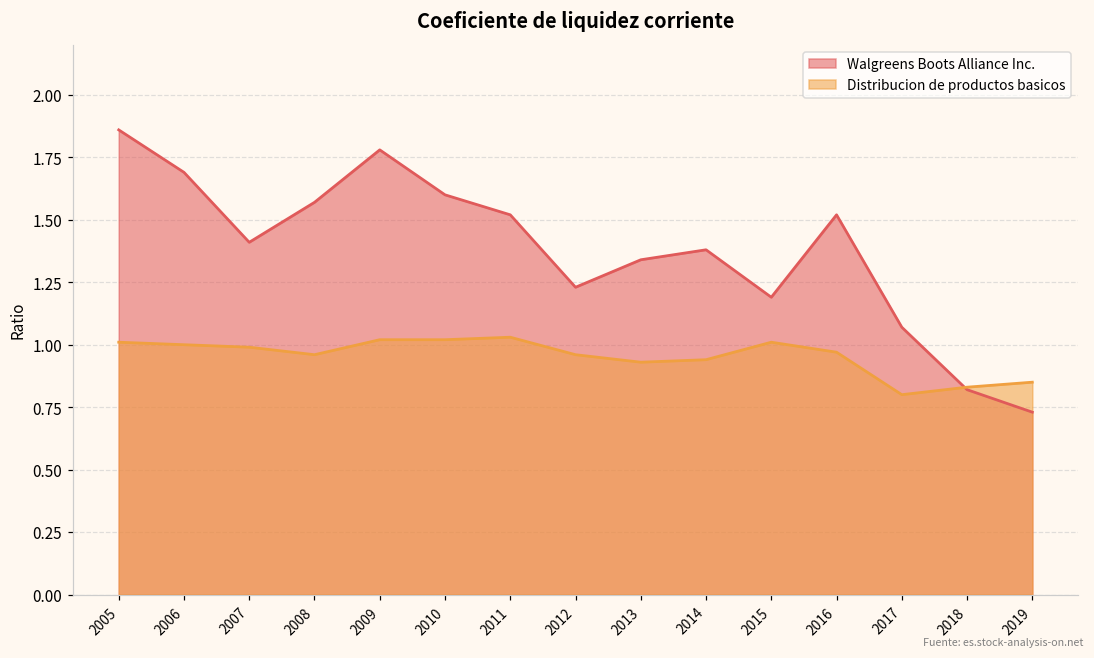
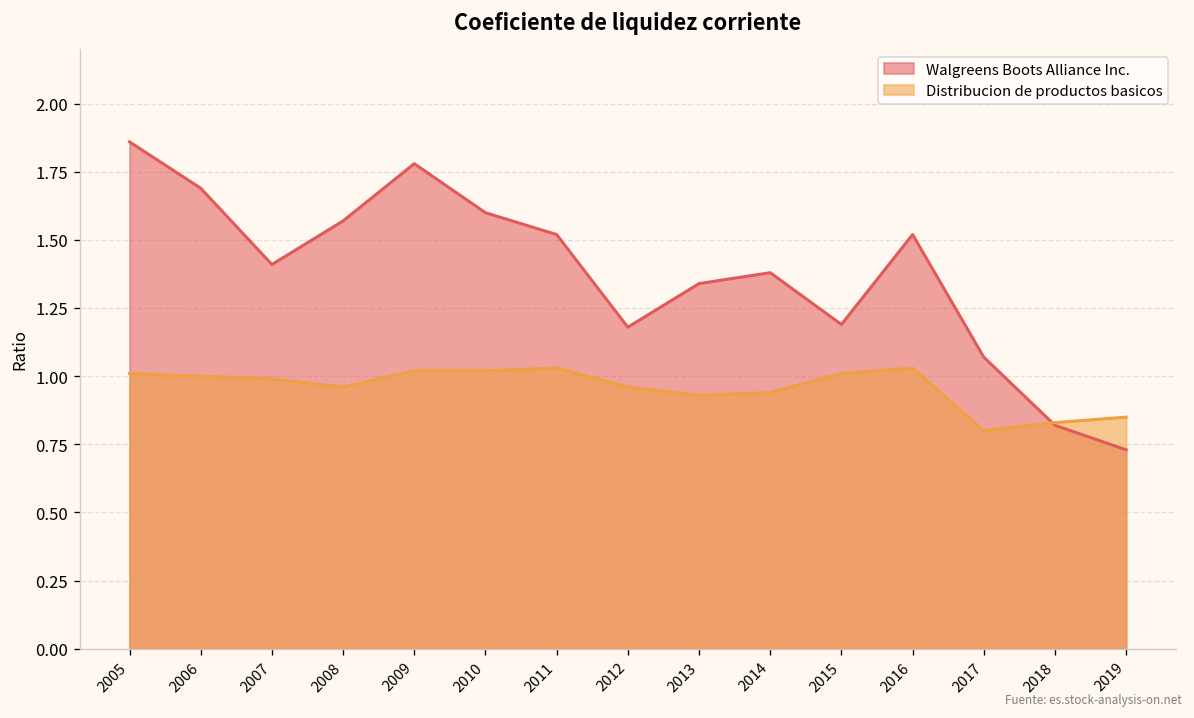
  {
    "Walgreens Boots Alliance Inc.": {
      "2005": 1.86,
      "2006": 1.69,
      "2007": 1.41,
      "2008": 1.57,
      "2009": 1.78,
      "2010": 1.60,
      "2011": 1.52,
-     "2012": 1.23,
+     "2012": 1.18,
      "2013": 1.34,
      "2014": 1.38,
      "2015": 1.19,
      "2016": 1.52,
      "2017": 1.07,
      "2019": 0.73
    },
    "Distribucion de productos basicos": {
      "2005": 1.01,
      "2006": 1.00,
      "2007": 0.99,
      "2008": 0.96,
      "2009": 1.02,
      "2010": 1.02,
      "2011": 1.03,
      "2012": 0.96,
      "2013": 0.93,
      "2014": 0.94,
      "2015": 1.01,
-     "2016": 0.97,
+     "2016": 1.03,
      "2017": 0.80,
      "2019": 0.85
    }
  }
